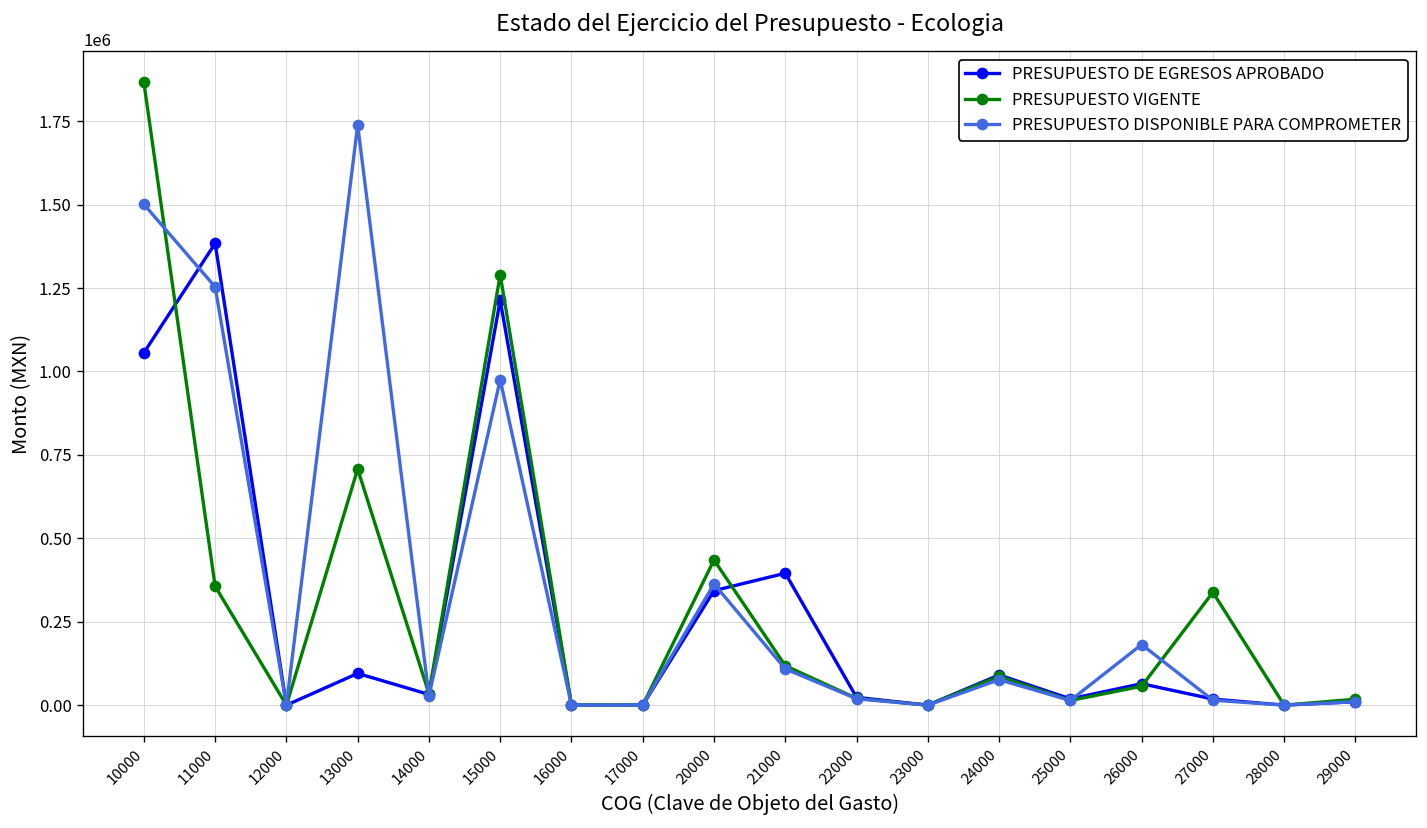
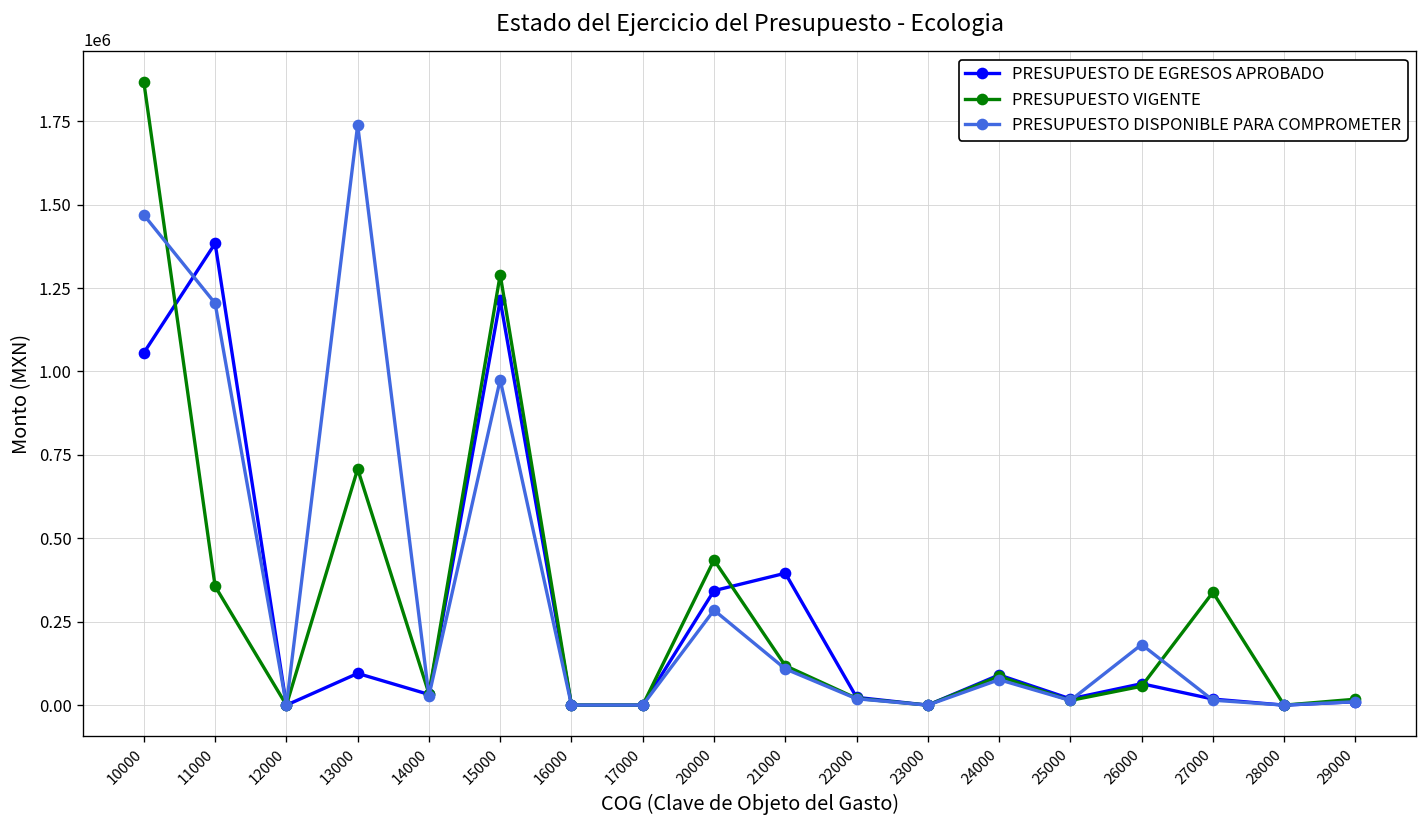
  {
    "PRESUPUESTO DE EGRESOS APROBADO": {
      "10000": 1060000,
      "11000": 1380000,
      "13000": 100000,
      "15000": 1210000,
      "20000": 340000,
      "21000": 400000
    },
    "PRESUPUESTO VIGENTE": {
      "10000": 1870000,
      "11000": 360000,
      "13000": 710000,
      "15000": 1290000,
      "20000": 430000,
      "21000": 120000,
      "27000": 340000
    },
    "PRESUPUESTO DISPONIBLE PARA COMPROMETER": {
-     "10000": 1500000,
-     "11000": 1250000,
+     "10000": 1470000,
+     "11000": 1200000,
      "13000": 1740000,
      "15000": 980000,
-     "20000": 360000,
+     "20000": 280000,
      "21000": 110000,
      "24000": 80000,
      "26000": 180000
    }
  }
